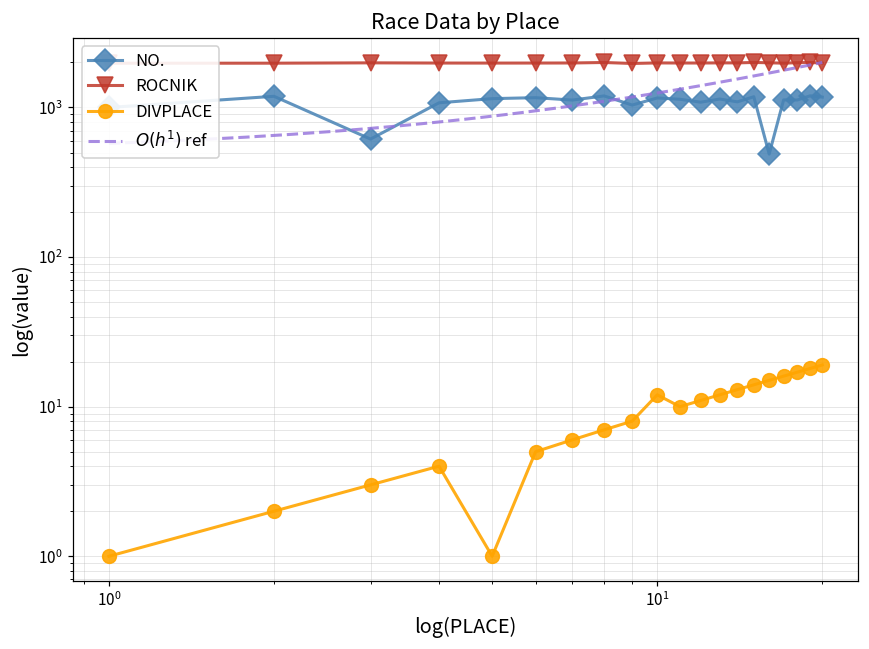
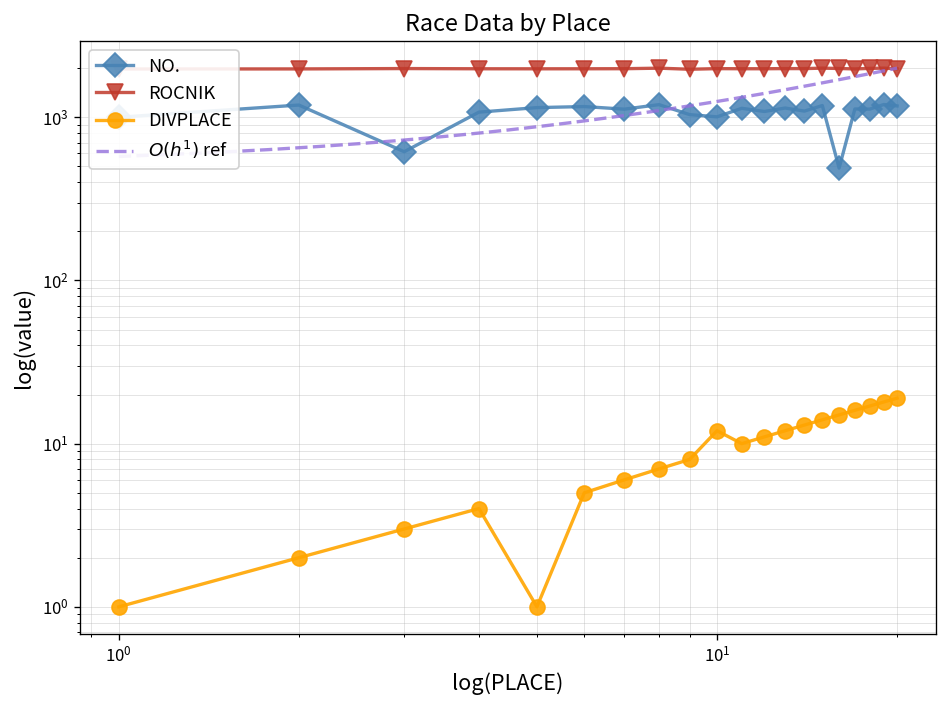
  {
    "NO.": {
-     "10^1": 1200
+     "10^1": 1000
    },
    "ROCNIK": {
      "10^1": 2000
    },
    "DIVPLACE": {
      "10^0": 1,
      "10^1": 12
    }
  }
